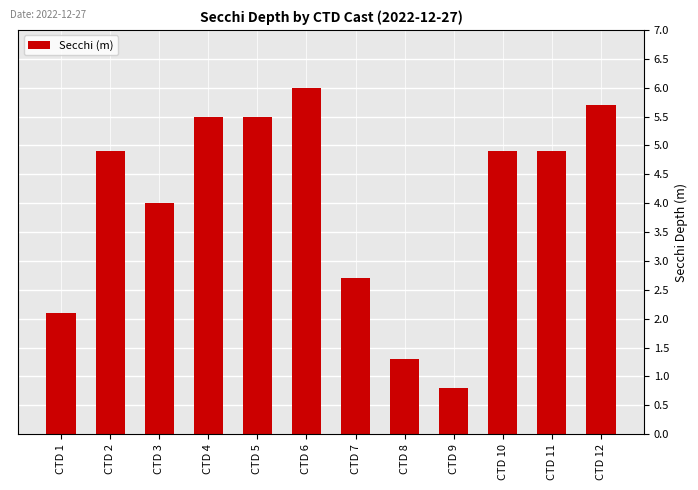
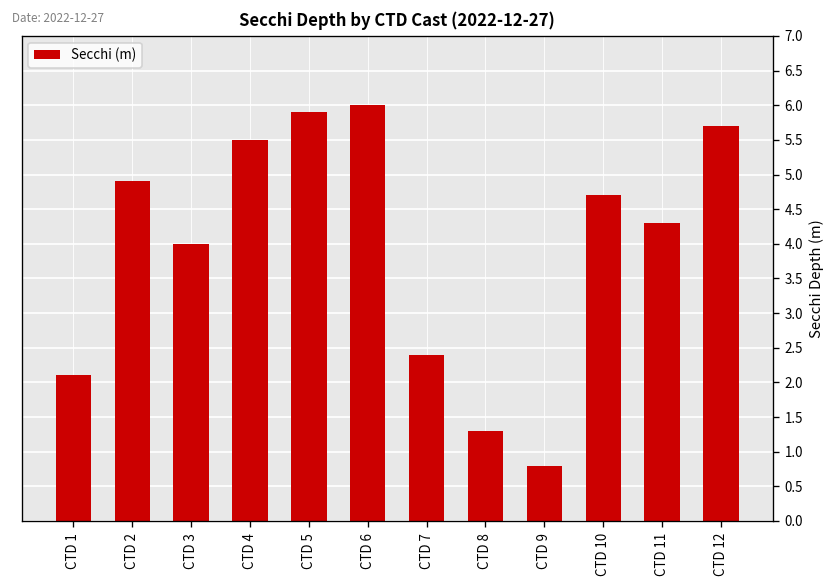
  {
    "CTD 1": 2.1,
    "CTD 2": 4.9,
    "CTD 3": 4.0,
    "CTD 4": 5.5,
-   "CTD 5": 5.5,
+   "CTD 5": 5.9,
    "CTD 6": 6.0,
-   "CTD 7": 2.7,
+   "CTD 7": 2.4,
    "CTD 8": 1.3,
    "CTD 9": 0.8,
-   "CTD 10": 4.9,
-   "CTD 11": 4.9,
+   "CTD 10": 4.7,
+   "CTD 11": 4.3,
    "CTD 12": 5.7
  }
